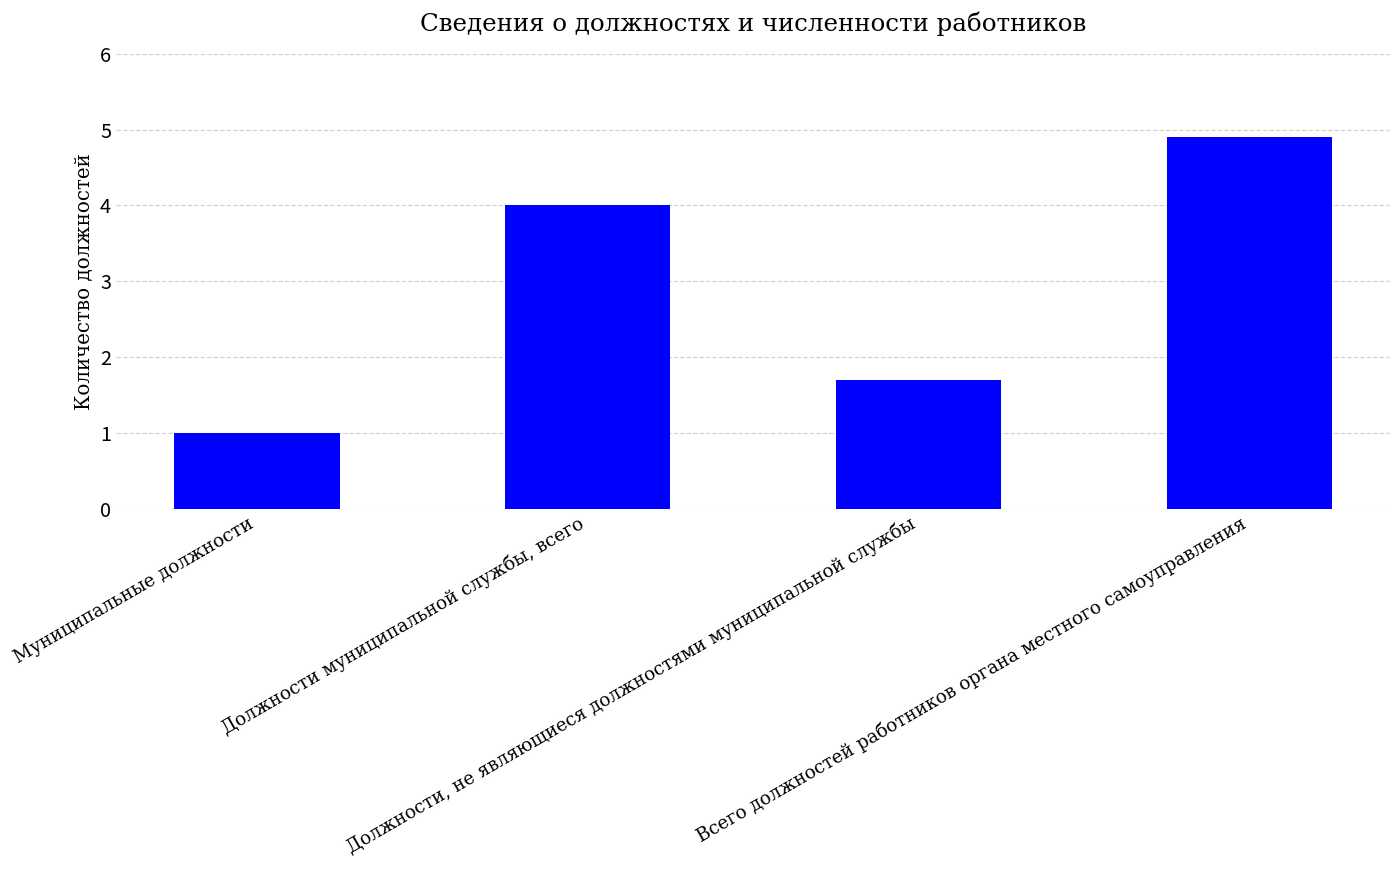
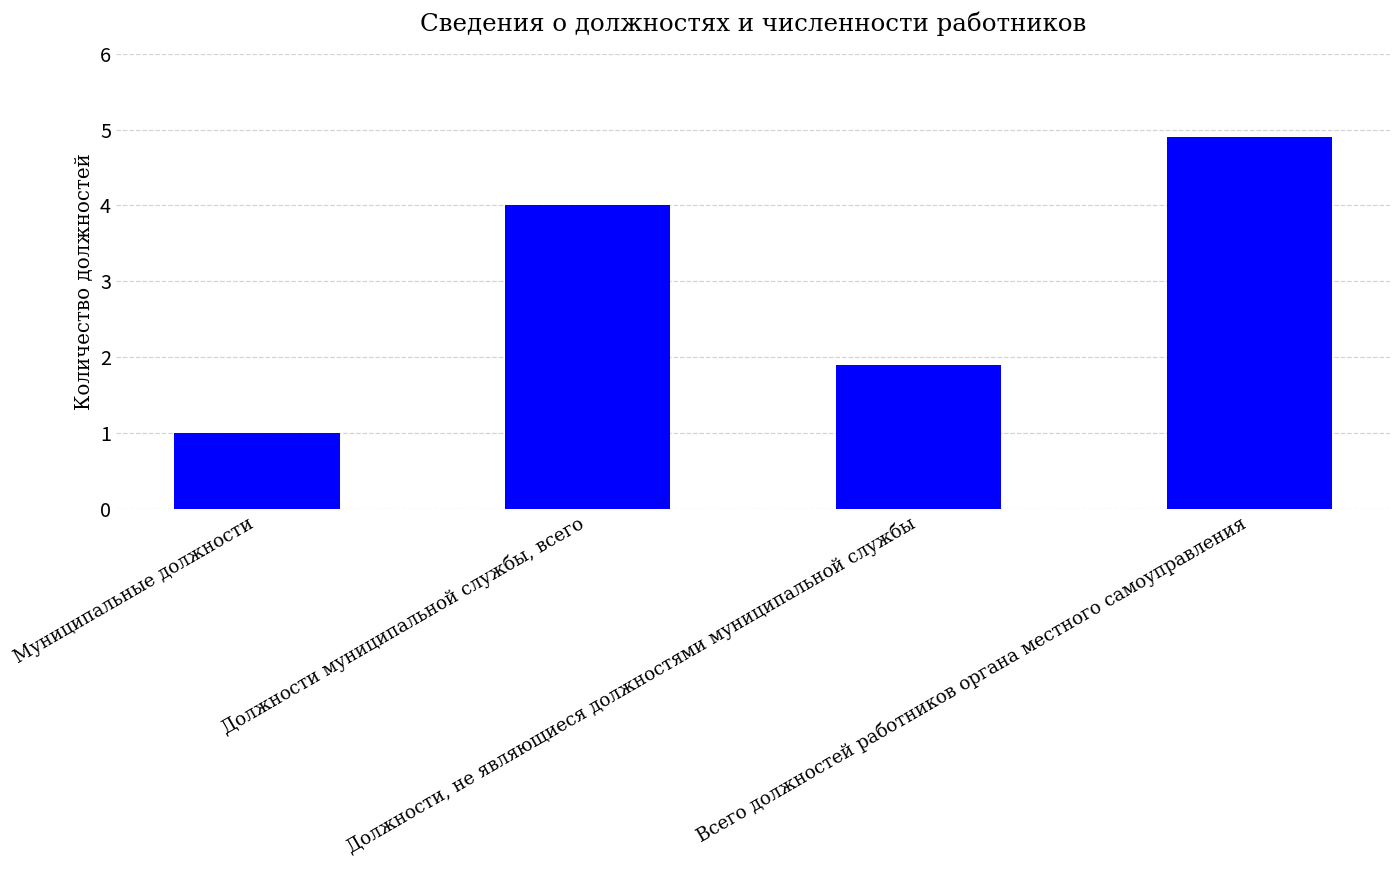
  {
    "Муниципальные должности": 1.0,
    "Должности муниципальной службы, всего": 4.0,
-   "Должности, не являющиеся должностями муниципальной службы": 1.7,
+   "Должности, не являющиеся должностями муниципальной службы": 1.9,
    "Всего должностей работников органа местного самоуправления": 4.9
  }
